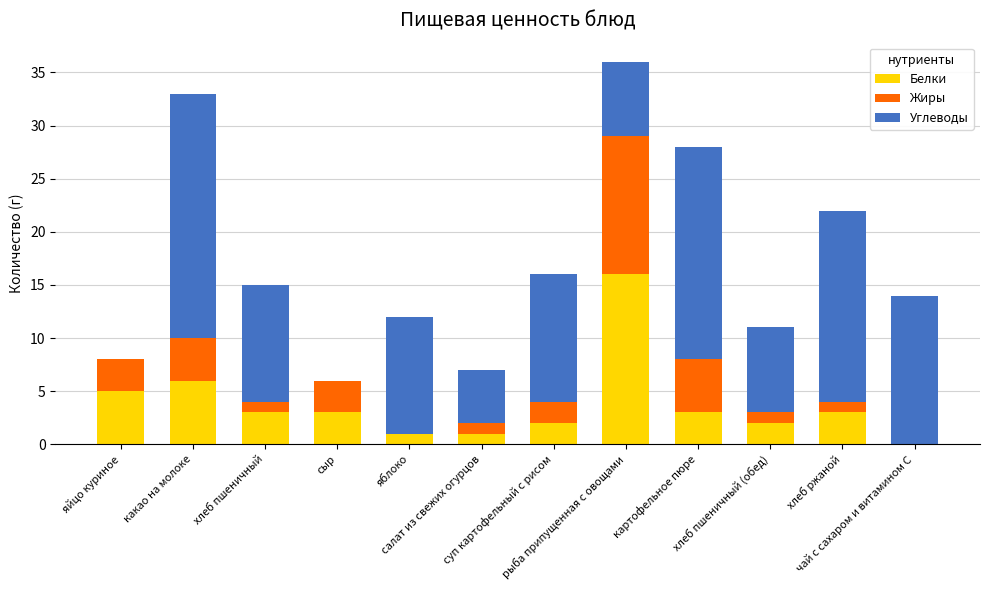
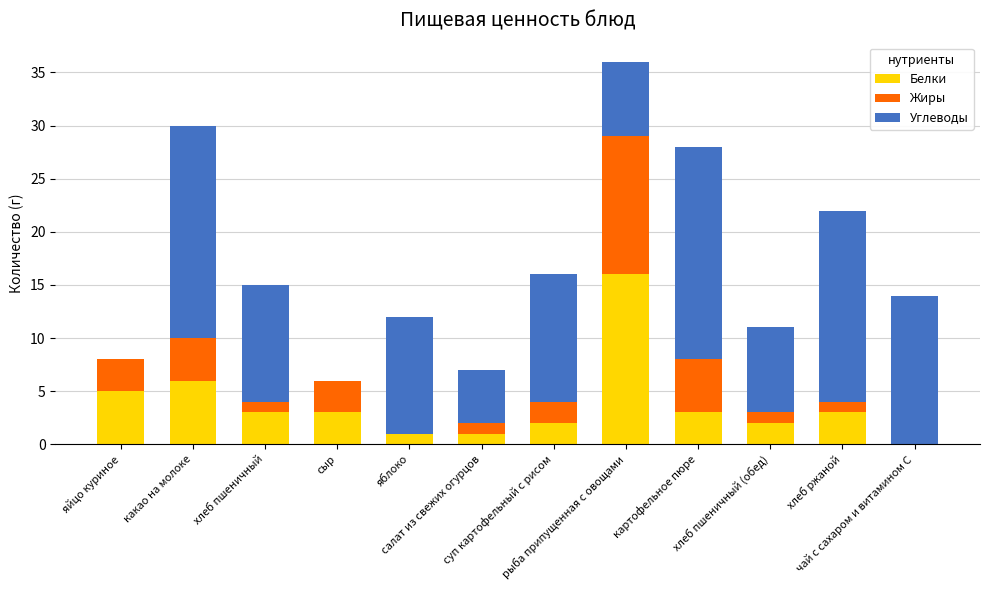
  {
    "Белки": {
      "яйцо куриное": 5,
      "какао на молоке": 6,
      "хлеб пшеничный": 3,
      "сыр": 3,
      "яблоко": 1,
      "салат из свежих огурцов": 1,
      "суп картофельный с рисом": 2,
      "рыба припущенная с овощами": 16,
      "картофельное пюре": 3,
      "хлеб пшеничный (обед)": 2,
      "хлеб ржаной": 3,
      "чай с сахаром и витамином С": 0
    },
    "Жиры": {
      "яйцо куриное": 3,
      "какао на молоке": 4,
      "хлеб пшеничный": 1,
      "сыр": 3,
      "яблоко": 0,
      "салат из свежих огурцов": 1,
      "суп картофельный с рисом": 2,
      "рыба припущенная с овощами": 13,
      "картофельное пюре": 5,
      "хлеб пшеничный (обед)": 1,
      "хлеб ржаной": 1,
      "чай с сахаром и витамином С": 0
    },
    "Углеводы": {
      "яйцо куриное": 0,
-     "какао на молоке": 23,
+     "какао на молоке": 20,
      "хлеб пшеничный": 11,
      "сыр": 0,
      "яблоко": 11,
      "салат из свежих огурцов": 5,
      "суп картофельный с рисом": 12,
      "рыба припущенная с овощами": 7,
      "картофельное пюре": 20,
      "хлеб пшеничный (обед)": 8,
      "хлеб ржаной": 18,
      "чай с сахаром и витамином С": 14
    }
  }
